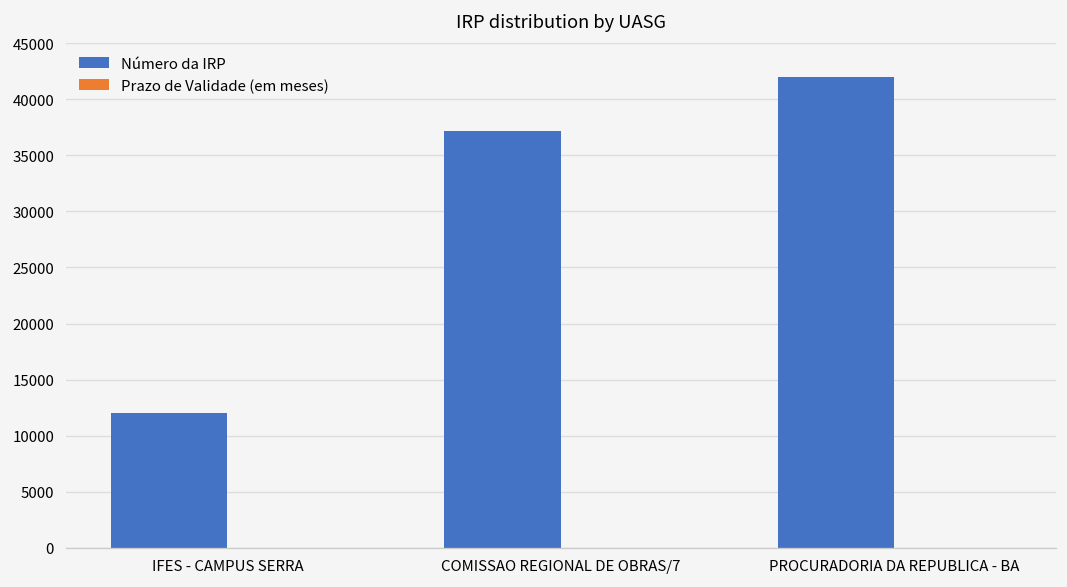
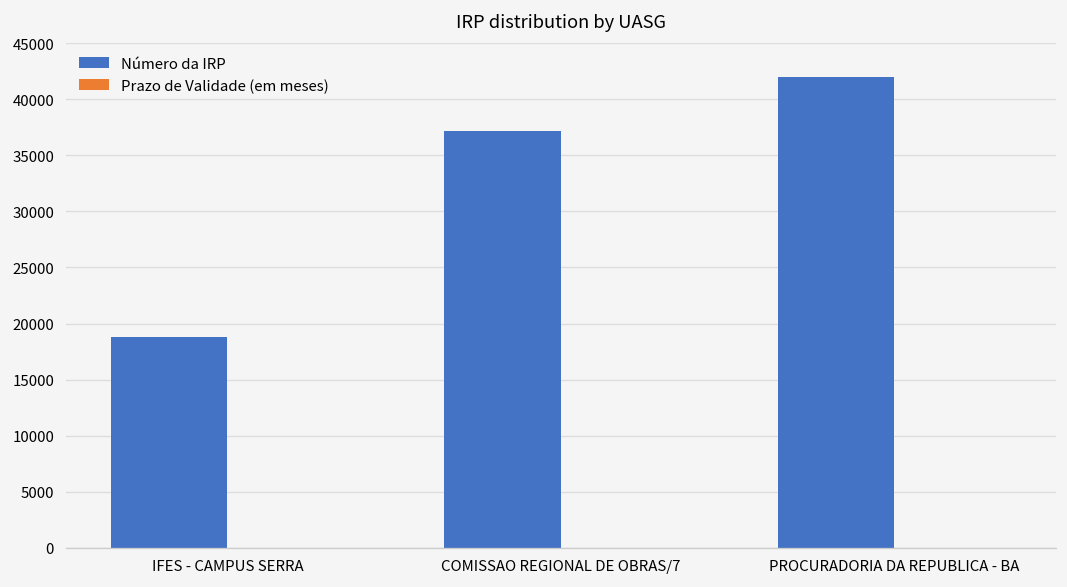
  {
    "Número da IRP": {
-     "IFES - CAMPUS SERRA": 12000,
+     "IFES - CAMPUS SERRA": 19000,
      "COMISSAO REGIONAL DE OBRAS/7": 37000,
      "PROCURADORIA DA REPUBLICA - BA": 42000
    }
  }
